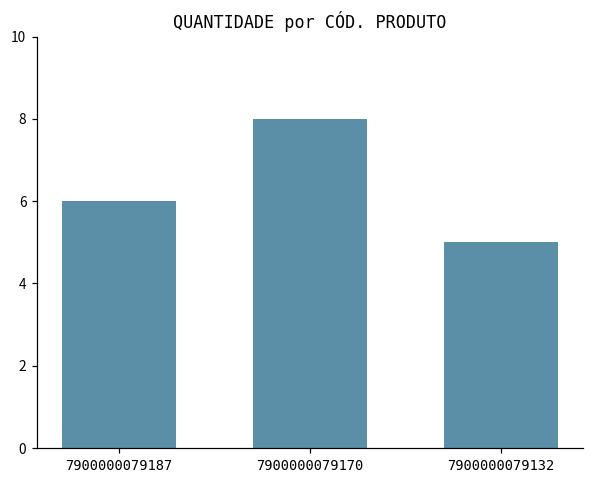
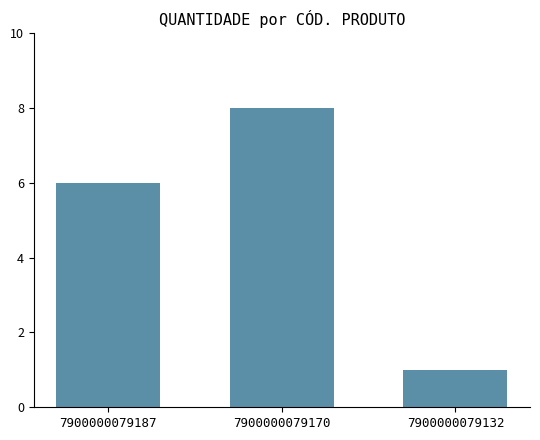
  {
    "7900000079187": 6,
    "7900000079170": 8,
-   "7900000079132": 5
+   "7900000079132": 1
  }
